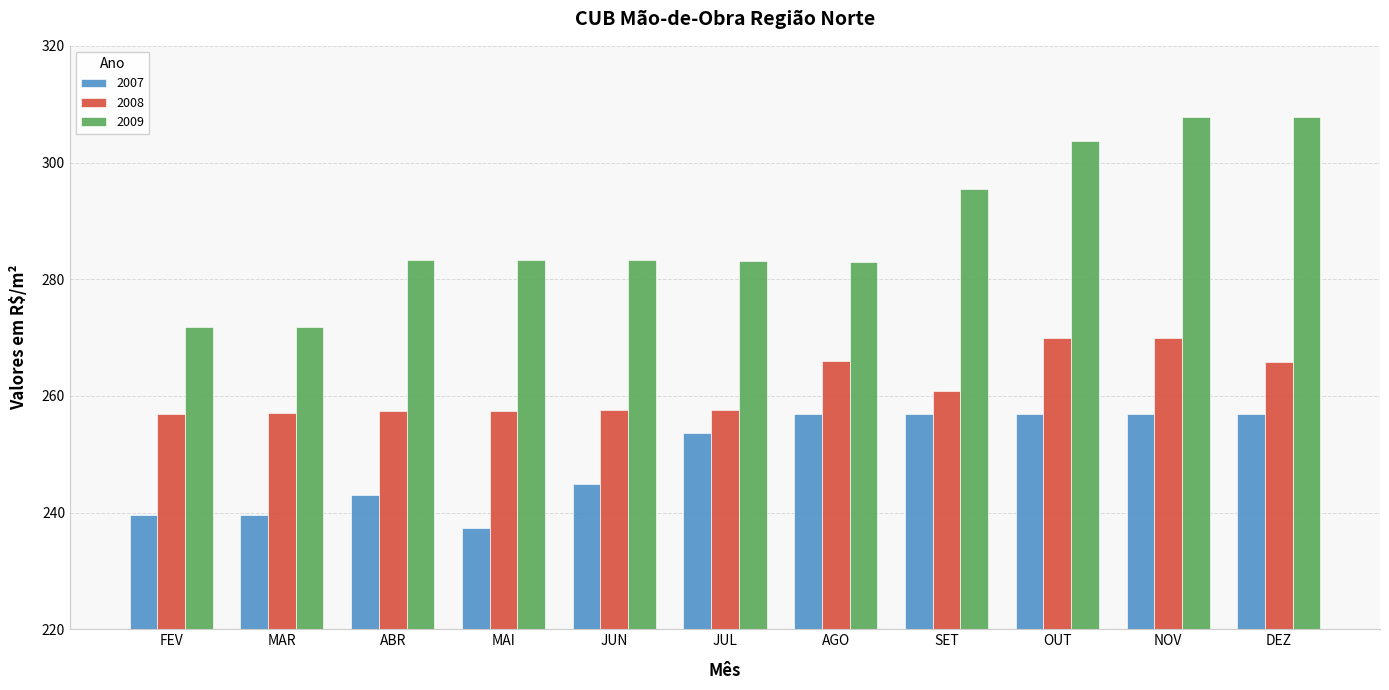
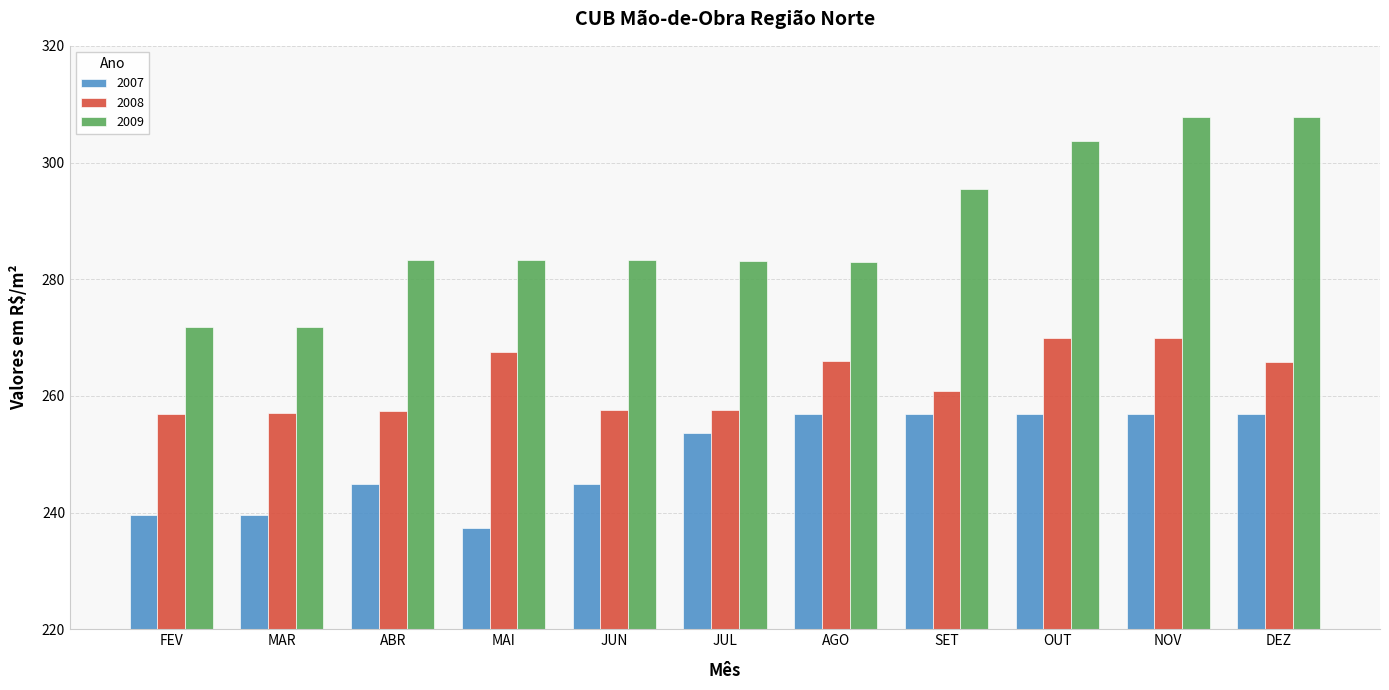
  {
    "2007": {
      "FEV": 240,
      "MAR": 240,
-     "ABR": 243,
+     "ABR": 245,
      "MAI": 237,
      "JUN": 245,
      "JUL": 254,
      "AGO": 257,
      "SET": 257,
      "OUT": 257,
      "NOV": 257,
      "DEZ": 257
    },
    "2008": {
      "FEV": 257,
      "MAR": 257,
      "ABR": 257,
-     "MAI": 257,
+     "MAI": 267,
      "JUN": 258,
      "JUL": 258,
      "AGO": 266,
      "SET": 261,
      "OUT": 270,
      "NOV": 270,
      "DEZ": 266
    },
    "2009": {
      "FEV": 272,
      "MAR": 272,
      "ABR": 283,
      "MAI": 283,
      "JUN": 283,
      "JUL": 283,
      "AGO": 283,
      "SET": 296,
      "OUT": 304,
      "NOV": 308,
      "DEZ": 308
    }
  }
